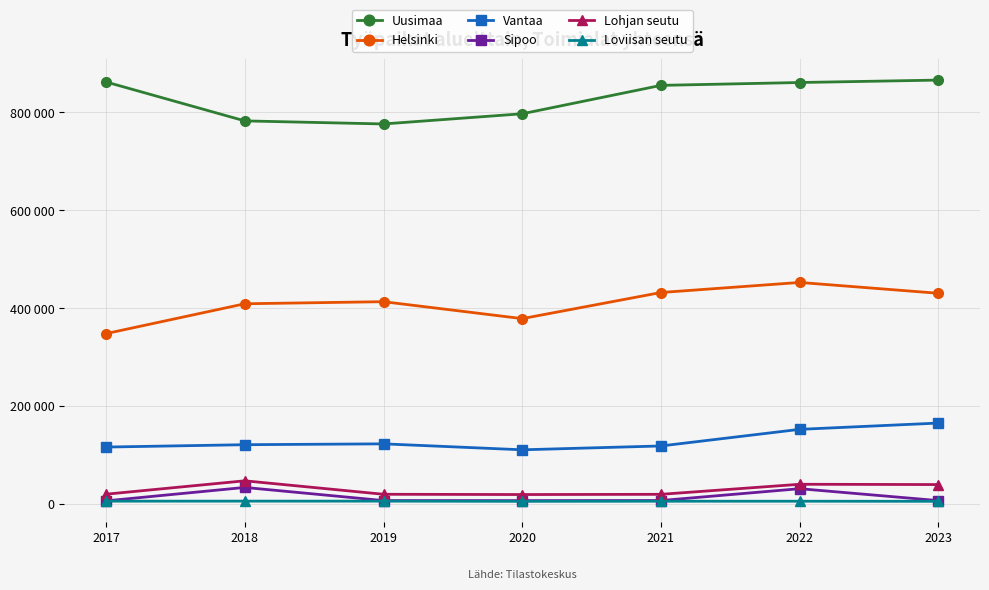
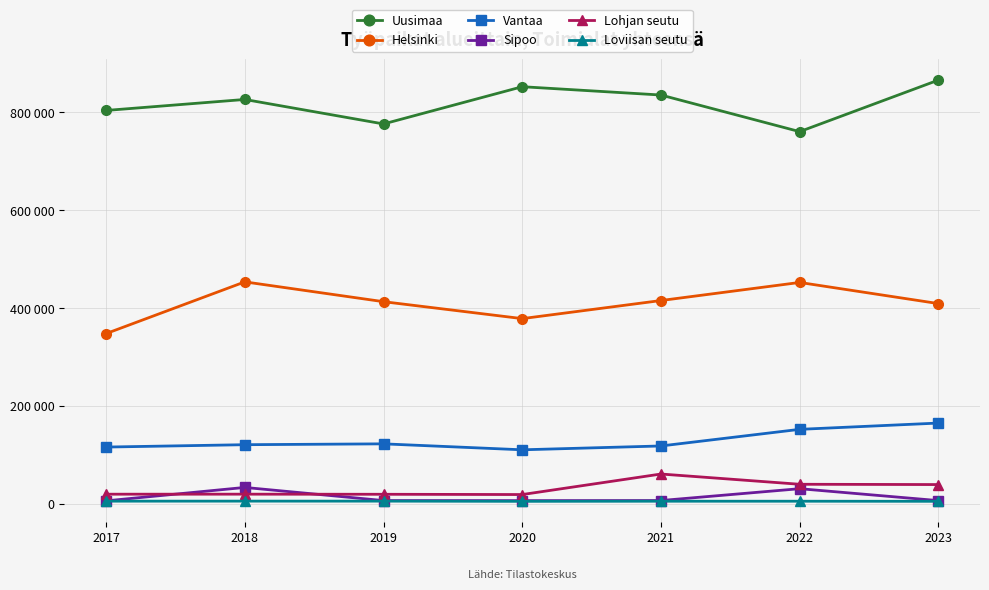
  {
    "Uusimaa": {
-     "2017": 860000,
-     "2018": 780000,
+     "2017": 800000,
+     "2018": 830000,
      "2019": 780000,
-     "2020": 800000,
-     "2021": 860000,
-     "2022": 860000,
+     "2020": 850000,
+     "2021": 840000,
+     "2022": 760000,
      "2023": 870000
    },
    "Helsinki": {
      "2017": 350000,
-     "2018": 410000,
+     "2018": 450000,
      "2019": 410000,
      "2020": 380000,
-     "2021": 430000,
+     "2021": 420000,
      "2022": 450000,
-     "2023": 430000
+     "2023": 410000
    },
    "Vantaa": {
      "2017": 120000,
      "2018": 120000,
      "2019": 120000,
      "2020": 110000,
      "2021": 120000,
      "2022": 150000,
      "2023": 170000
    },
    "Sipoo": {
      "2018": 30000,
      "2022": 30000
    },
    "Lohjan seutu": {
      "2017": 20000,
-     "2018": 50000,
+     "2018": 20000,
      "2019": 20000,
      "2020": 20000,
-     "2021": 20000,
+     "2021": 60000,
      "2022": 40000,
      "2023": 40000
    },
    "Loviisan seutu": {
      "2018": 10000,
      "2022": 10000
    }
  }
